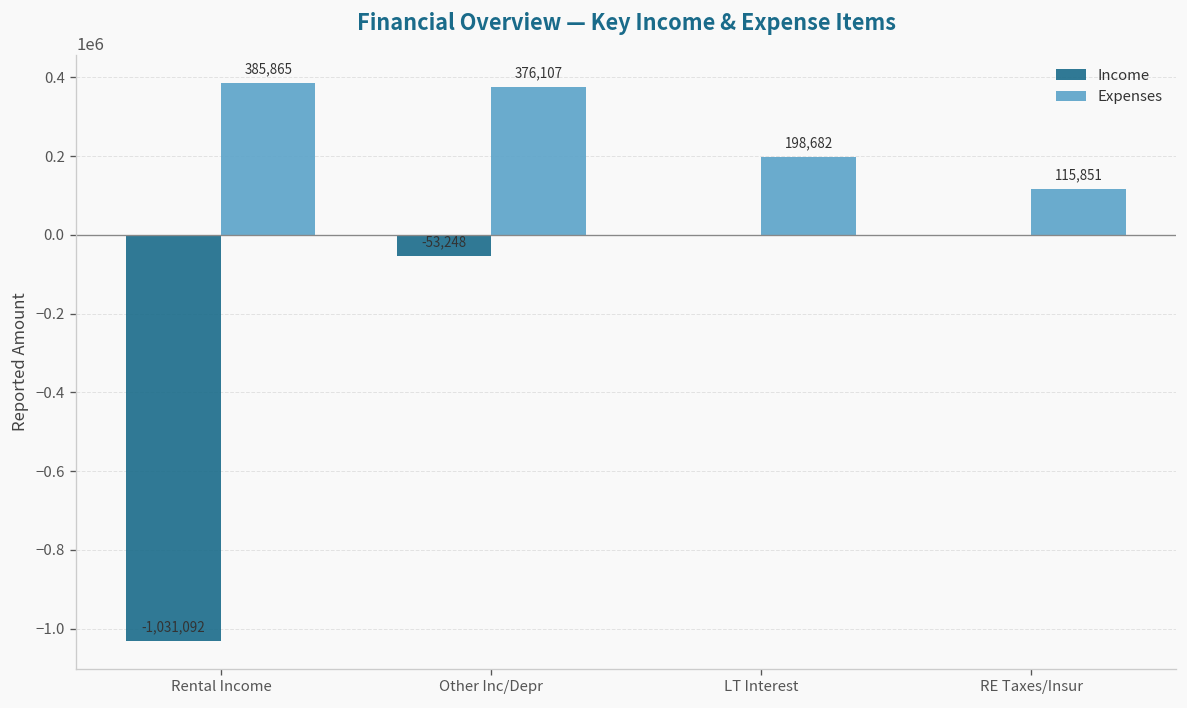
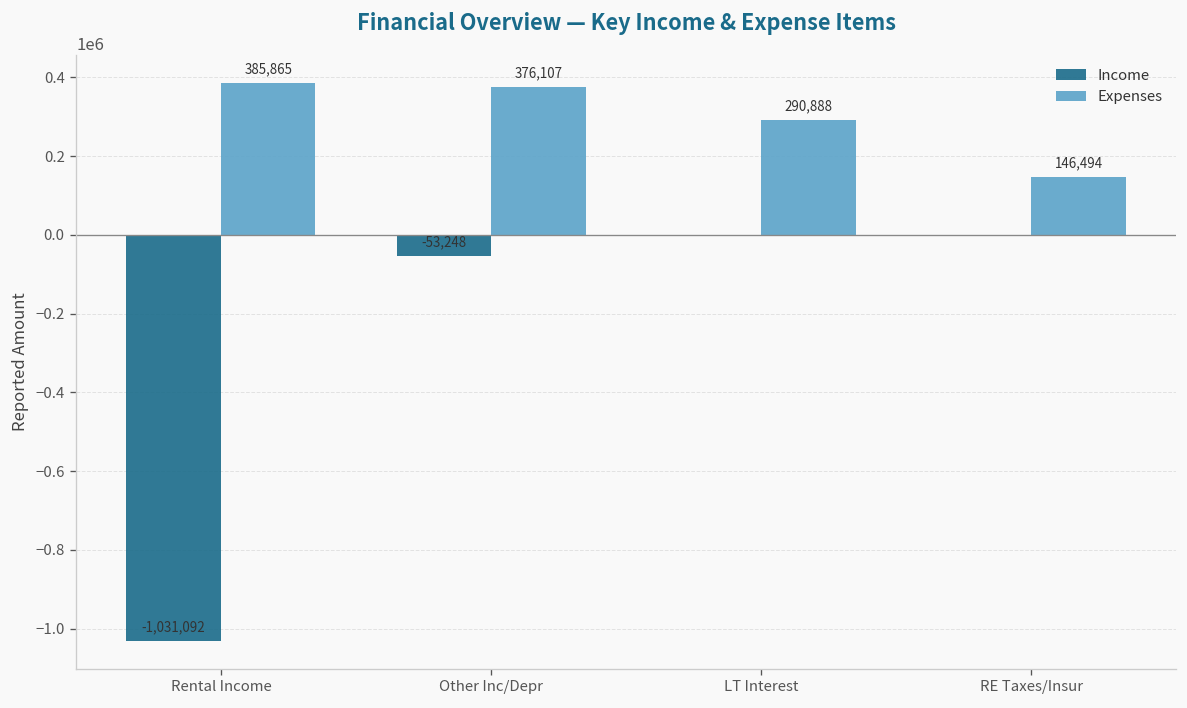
  {
    "Income": {
      "Rental Income": "-1,031,092",
      "Other Inc/Depr": "-53,248"
    },
    "Expenses": {
      "Rental Income": "385,865",
      "Other Inc/Depr": "376,107",
-     "LT Interest": "198,682",
-     "RE Taxes/Insur": "115,851"
+     "LT Interest": "290,888",
+     "RE Taxes/Insur": "146,494"
    }
  }
